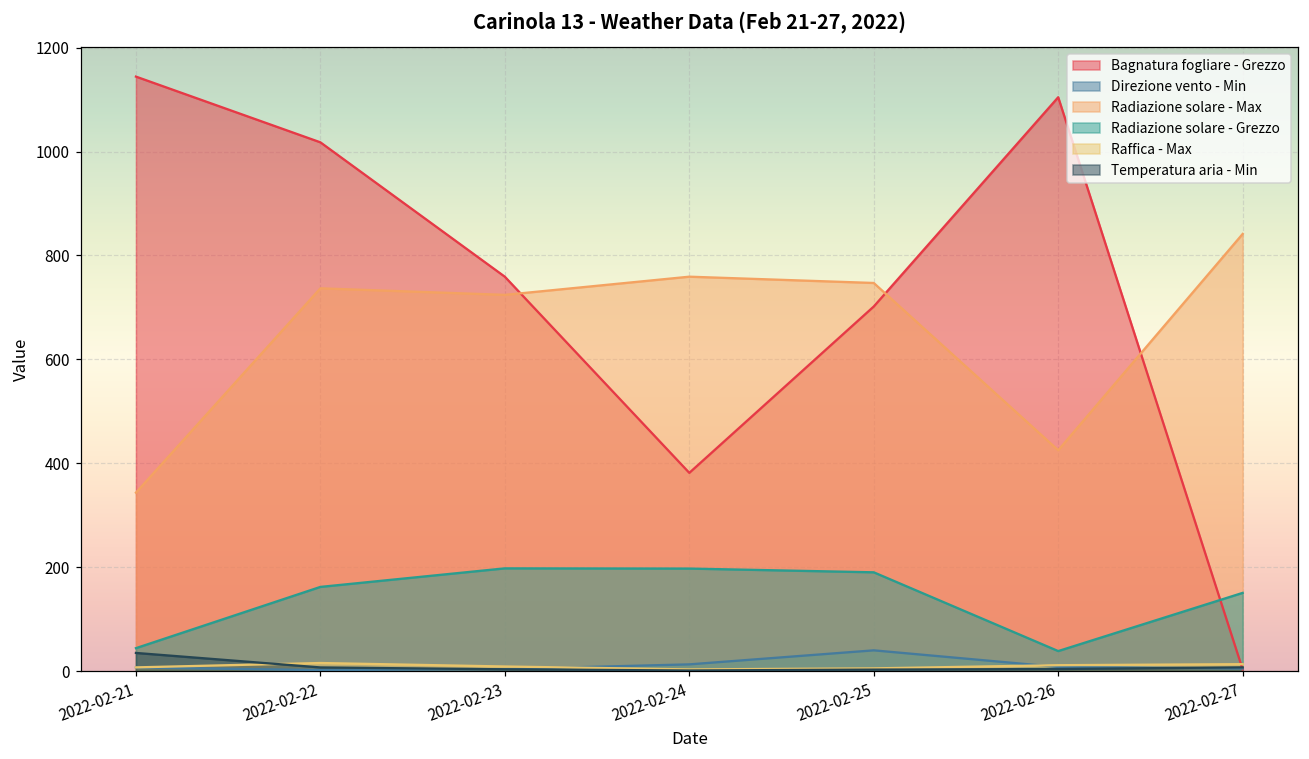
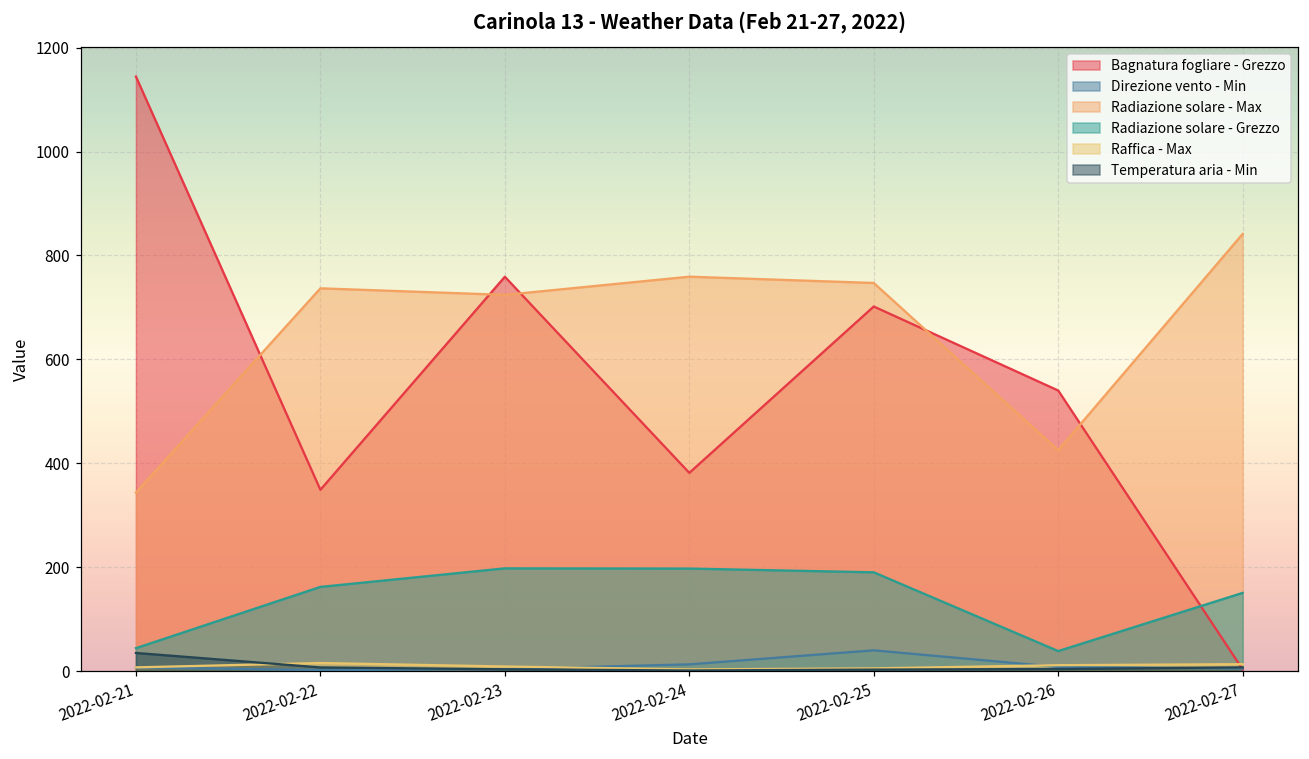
  {
    "Bagnatura fogliare - Grezzo": {
      "2022-02-21": 1140,
-     "2022-02-22": 1020,
+     "2022-02-22": 350,
      "2022-02-23": 760,
      "2022-02-24": 380,
      "2022-02-25": 700,
-     "2022-02-26": 1100
+     "2022-02-26": 540
    },
    "Temperatura aria - Min": {
      "2022-02-21": 40
    }
  }
